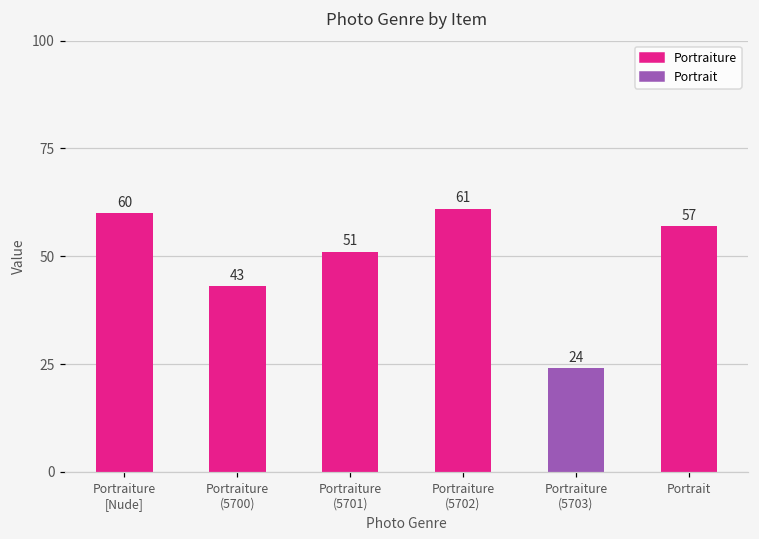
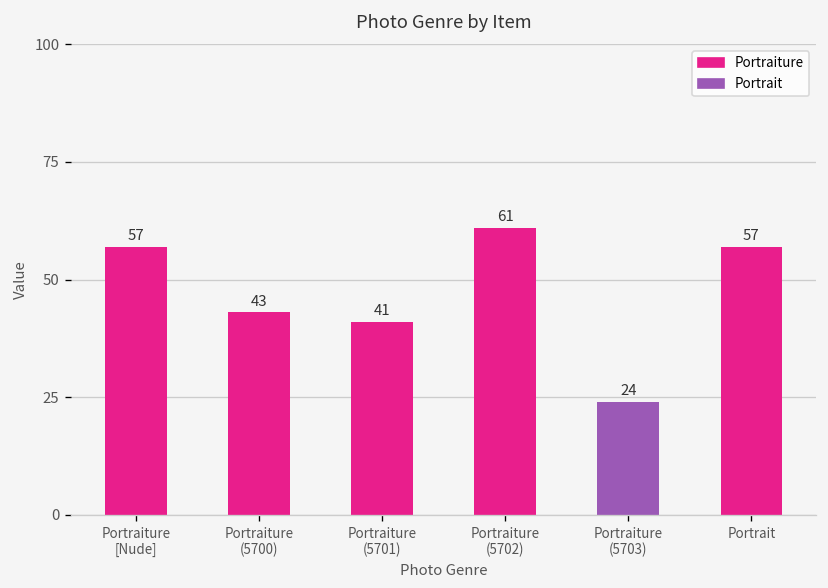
  {
-   "Portraiture [Nude]": 60,
+   "Portraiture [Nude]": 57,
    "Portraiture (5700)": 43,
-   "Portraiture (5701)": 51,
+   "Portraiture (5701)": 41,
    "Portraiture (5702)": 61,
    "Portraiture (5703)": 24,
    "Portrait": 57
  }
